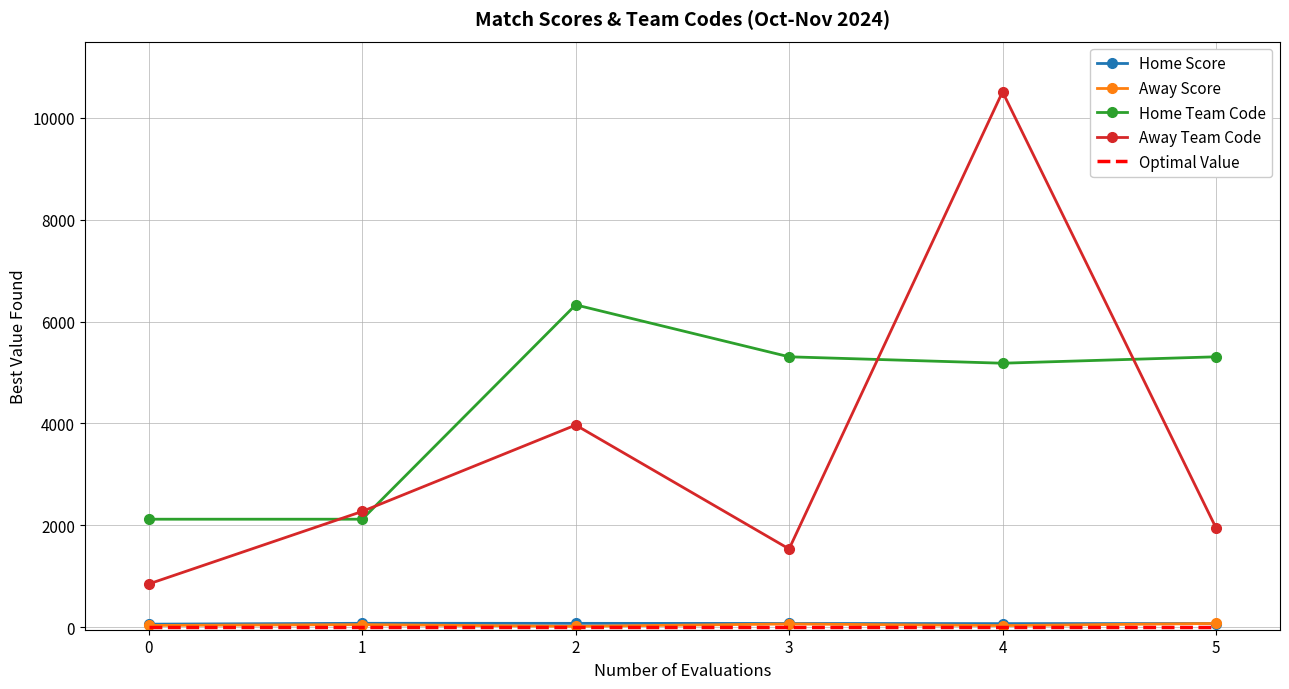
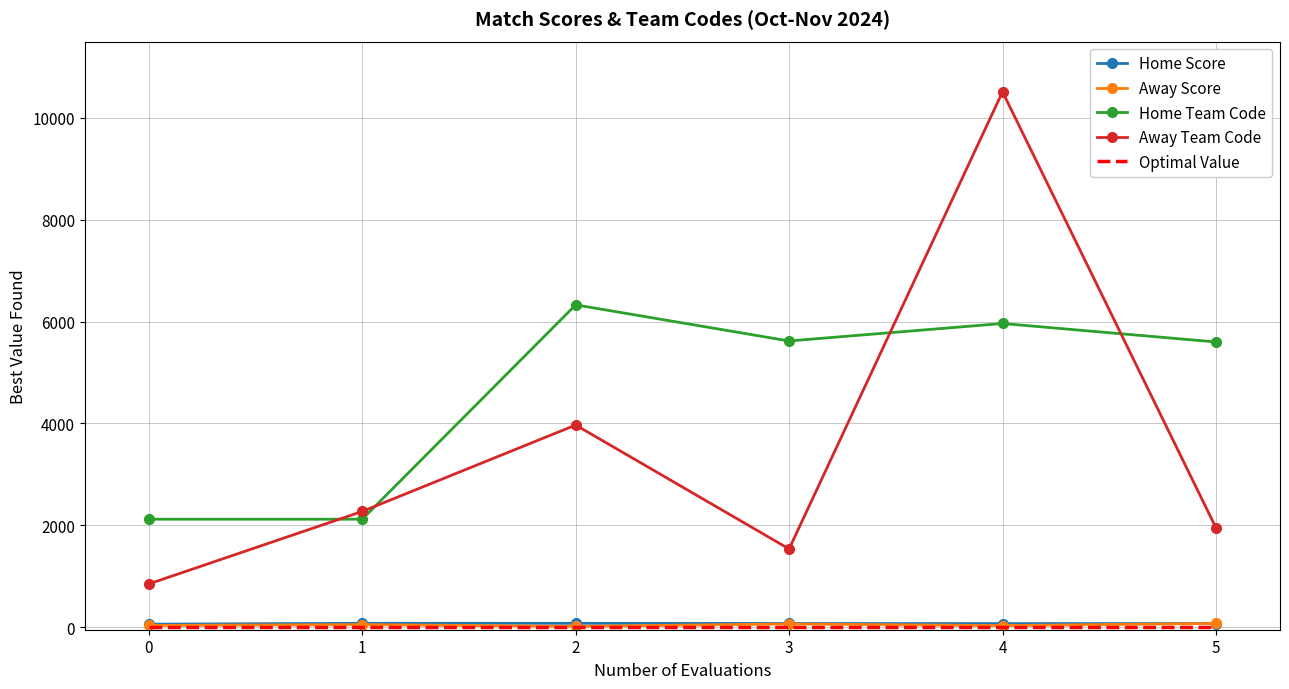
  {
    "Home Score": {
      "2": 100
    },
    "Home Team Code": {
      "0": 2100,
      "1": 2100,
      "2": 6300,
-     "3": 5300,
-     "4": 5200,
-     "5": 5300
+     "3": 5600,
+     "4": 6000,
+     "5": 5600
    },
    "Away Team Code": {
      "0": 800,
      "1": 2300,
      "2": 4000,
      "3": 1500,
      "4": 10500,
      "5": 2000
    },
    "Optimal Value": {
      "1": 0,
      "3": 0,
      "5": 0
    }
  }
